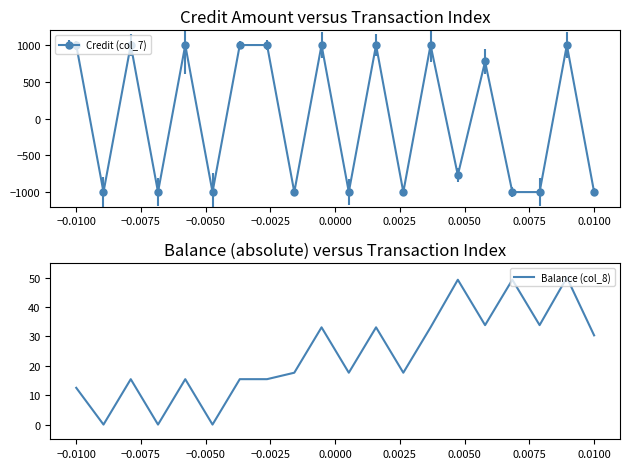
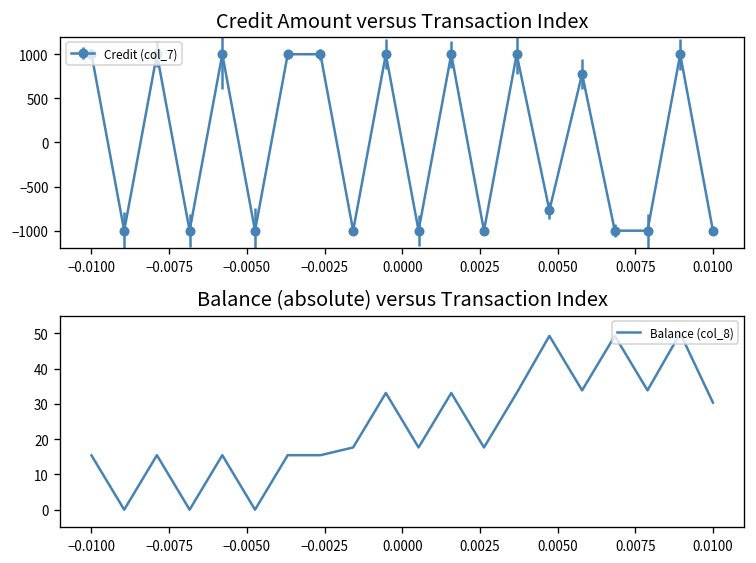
  {
    "Credit Amount versus Transaction Index": {
      "0.0100": -1000
    },
    "Balance (absolute) versus Transaction Index": {
-     "−0.0100": 13,
+     "−0.0100": 15,
      "0.0100": 30
    }
  }
